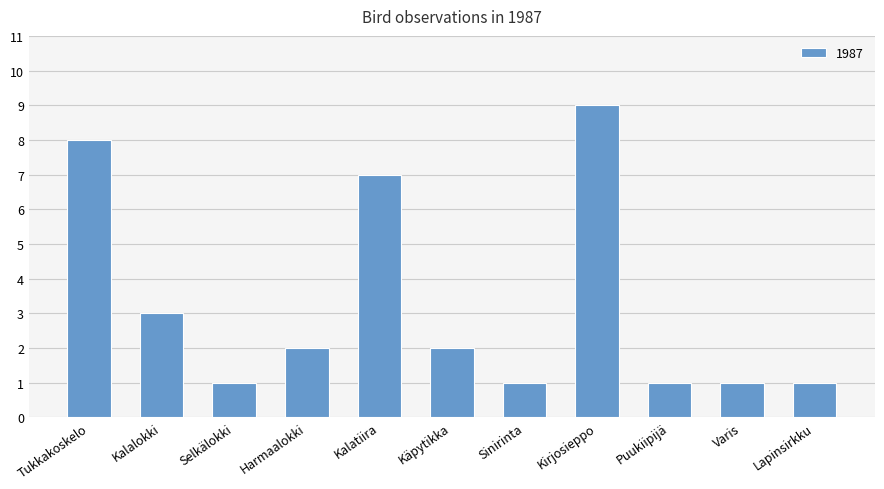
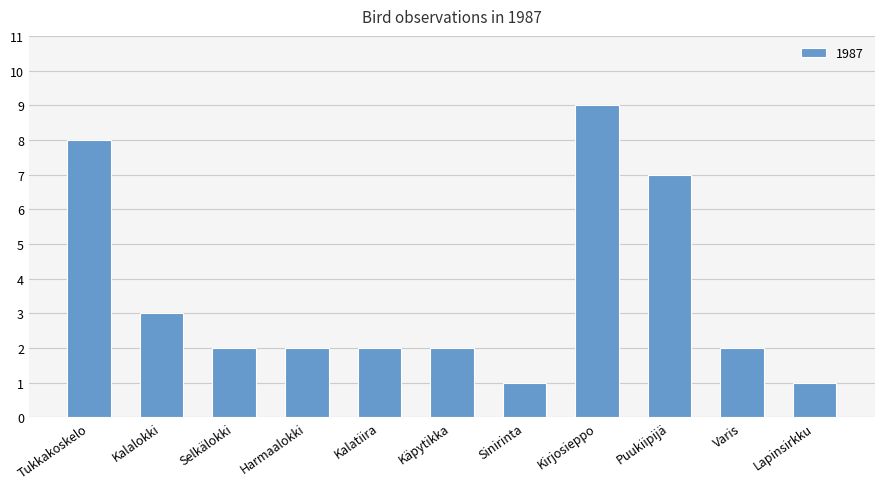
  {
    "Tukkakoskelo": 8,
    "Kalalokki": 3,
-   "Selkälokki": 1,
+   "Selkälokki": 2,
    "Harmaalokki": 2,
-   "Kalatiira": 7,
+   "Kalatiira": 2,
    "Käpytikka": 2,
    "Sinirinta": 1,
    "Kirjosieppo": 9,
-   "Puukiipijä": 1,
-   "Varis": 1,
+   "Puukiipijä": 7,
+   "Varis": 2,
    "Lapinsirkku": 1
  }
